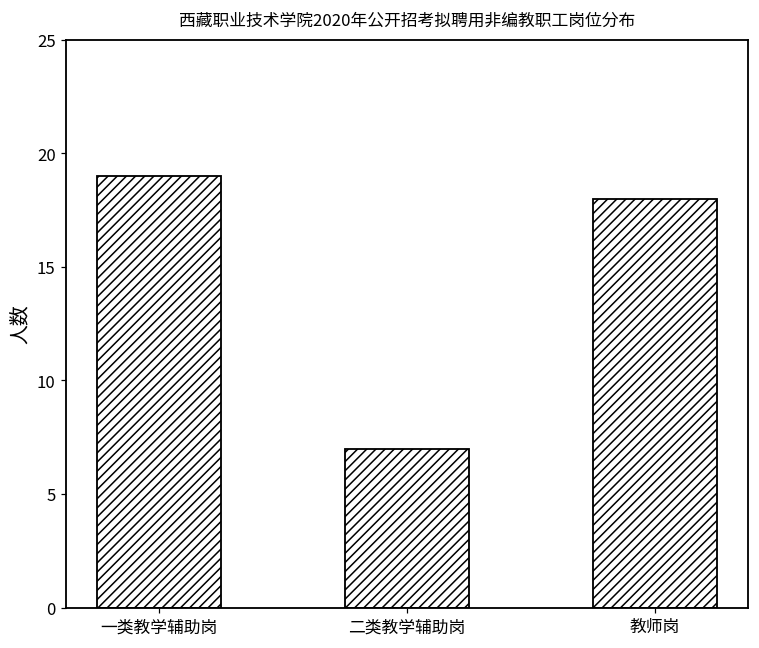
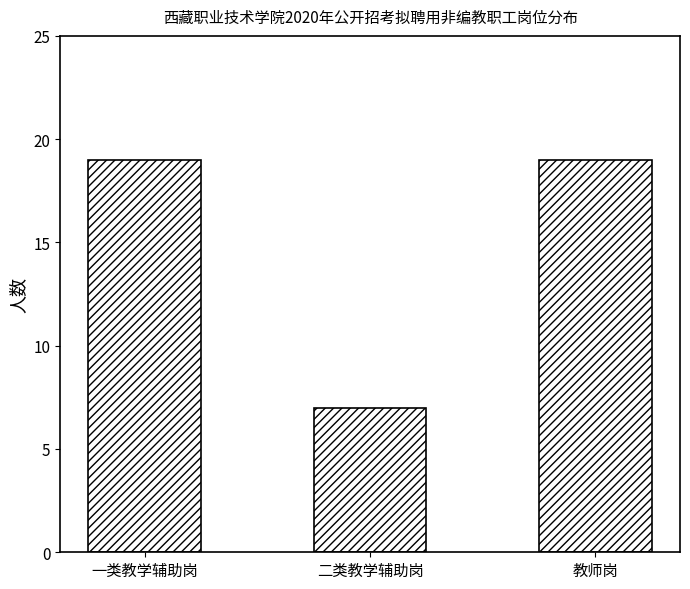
  {
    "一类教学辅助岗": 19,
    "二类教学辅助岗": 7,
-   "教师岗": 18
+   "教师岗": 19
  }
